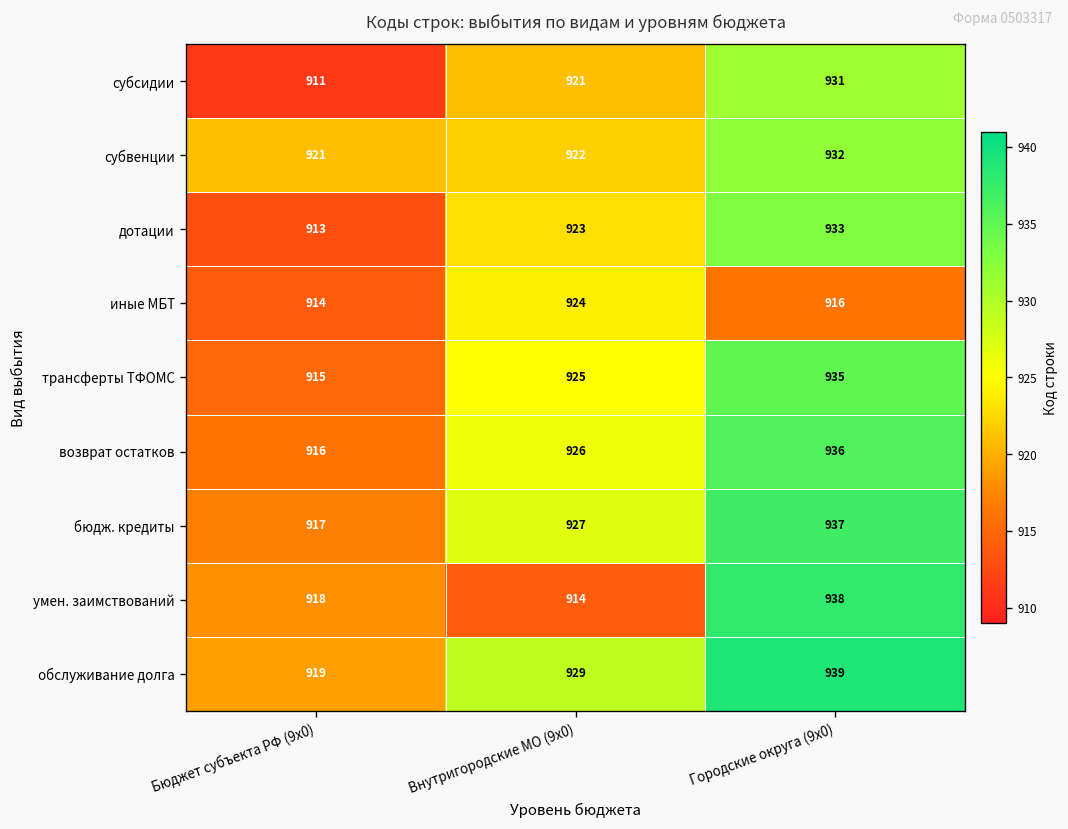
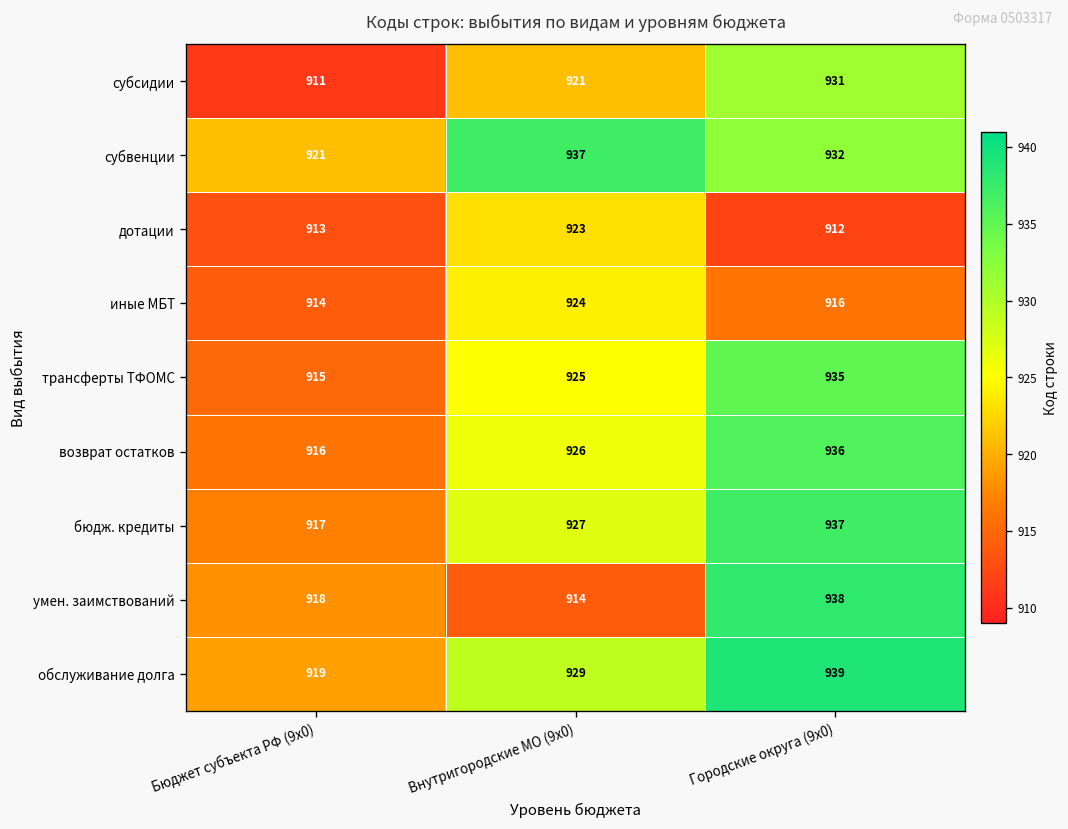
  {
    "субсидии": {
      "Бюджет субъекта РФ (9x0)": 911,
      "Внутригородские МО (9x0)": 921,
      "Городские округа (9x0)": 931
    },
    "субвенции": {
      "Бюджет субъекта РФ (9x0)": 921,
-     "Внутригородские МО (9x0)": 922,
+     "Внутригородские МО (9x0)": 937,
      "Городские округа (9x0)": 932
    },
    "дотации": {
      "Бюджет субъекта РФ (9x0)": 913,
      "Внутригородские МО (9x0)": 923,
-     "Городские округа (9x0)": 933
+     "Городские округа (9x0)": 912
    },
    "иные МБТ": {
      "Бюджет субъекта РФ (9x0)": 914,
      "Внутригородские МО (9x0)": 924,
      "Городские округа (9x0)": 916
    },
    "трансферты ТФОМС": {
      "Бюджет субъекта РФ (9x0)": 915,
      "Внутригородские МО (9x0)": 925,
      "Городские округа (9x0)": 935
    },
    "возврат остатков": {
      "Бюджет субъекта РФ (9x0)": 916,
      "Внутригородские МО (9x0)": 926,
      "Городские округа (9x0)": 936
    },
    "бюдж. кредиты": {
      "Бюджет субъекта РФ (9x0)": 917,
      "Внутригородские МО (9x0)": 927,
      "Городские округа (9x0)": 937
    },
    "умен. заимствований": {
      "Бюджет субъекта РФ (9x0)": 918,
      "Внутригородские МО (9x0)": 914,
      "Городские округа (9x0)": 938
    },
    "обслуживание долга": {
      "Бюджет субъекта РФ (9x0)": 919,
      "Внутригородские МО (9x0)": 929,
      "Городские округа (9x0)": 939
    }
  }
